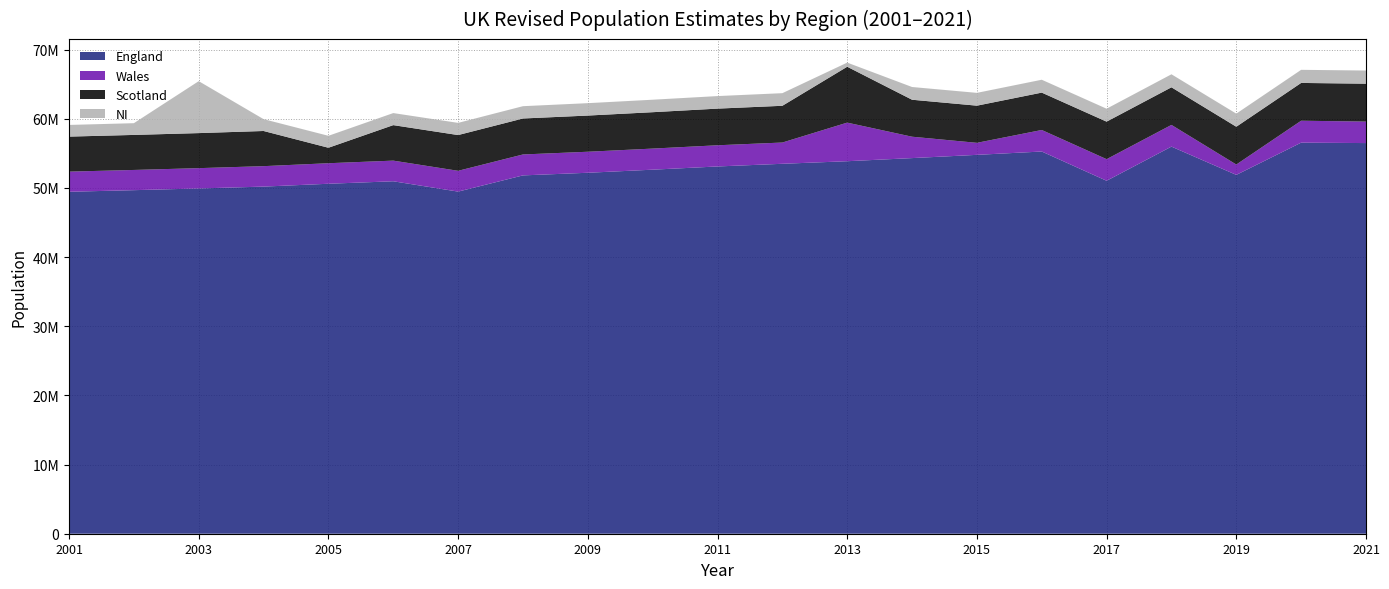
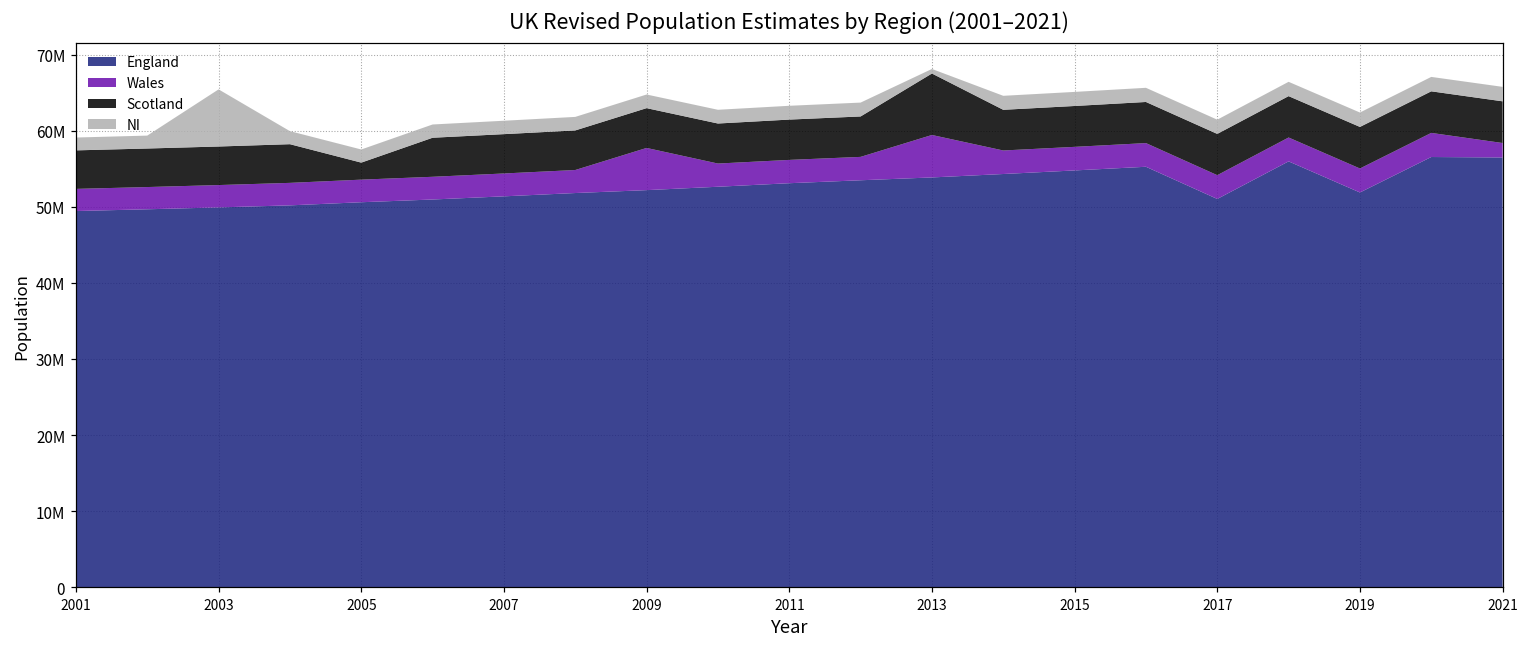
  {
    "England": {
      "2001": 49000000,
      "2003": 50000000,
      "2005": 51000000,
-     "2007": 49000000,
+     "2007": 51000000,
      "2009": 52000000,
      "2011": 53000000,
      "2013": 54000000,
      "2015": 55000000,
      "2017": 51000000,
      "2019": 52000000,
      "2021": 56000000
    },
    "Wales": {
      "2001": 3000000,
      "2003": 3000000,
      "2005": 3000000,
      "2007": 3000000,
-     "2009": 3000000,
+     "2009": 6000000,
      "2011": 3000000,
      "2013": 6000000,
-     "2015": 2000000,
+     "2015": 3000000,
      "2017": 3000000,
-     "2019": 1000000,
-     "2021": 3000000
+     "2019": 3000000,
+     "2021": 2000000
    },
    "Scotland": {
      "2001": 5000000,
      "2003": 5000000,
      "2005": 2000000,
      "2007": 5000000,
      "2009": 5000000,
      "2011": 5000000,
      "2013": 8000000,
      "2015": 5000000,
      "2017": 5000000,
      "2019": 5000000,
      "2021": 5000000
    },
    "NI": {
      "2001": 2000000,
      "2003": 8000000,
      "2005": 2000000,
      "2007": 2000000,
      "2009": 2000000,
      "2011": 2000000,
      "2013": 1000000,
      "2015": 2000000,
      "2017": 2000000,
      "2019": 2000000,
      "2021": 2000000
    }
  }
